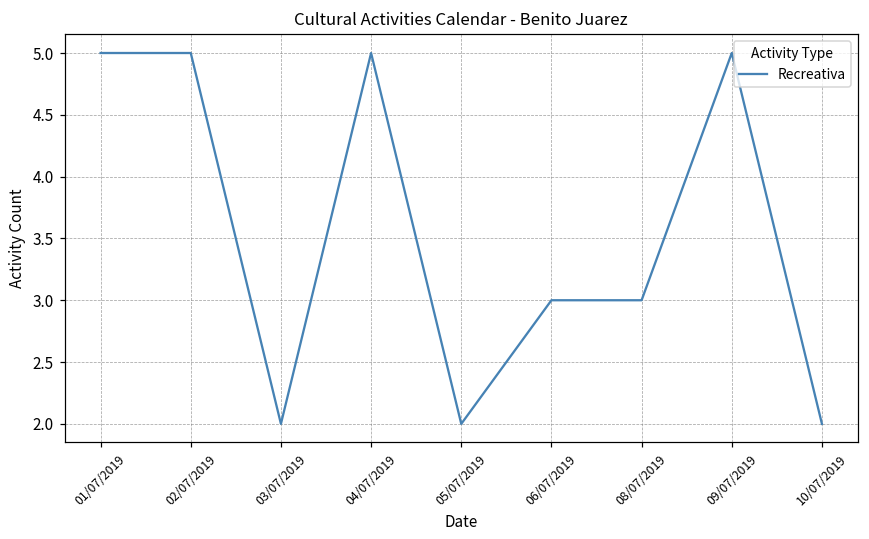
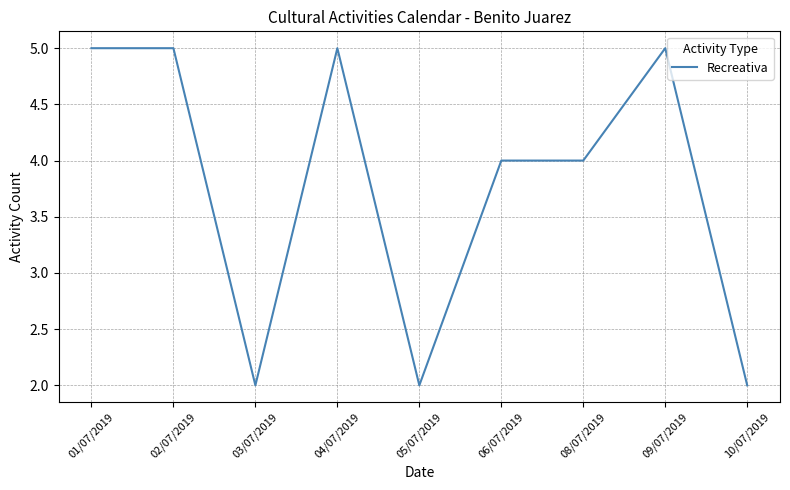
  {
    "01/07/2019": 5,
    "02/07/2019": 5,
    "03/07/2019": 2,
    "04/07/2019": 5,
    "05/07/2019": 2,
-   "06/07/2019": 3,
-   "08/07/2019": 3,
+   "06/07/2019": 4,
+   "08/07/2019": 4,
    "09/07/2019": 5,
    "10/07/2019": 2
  }
